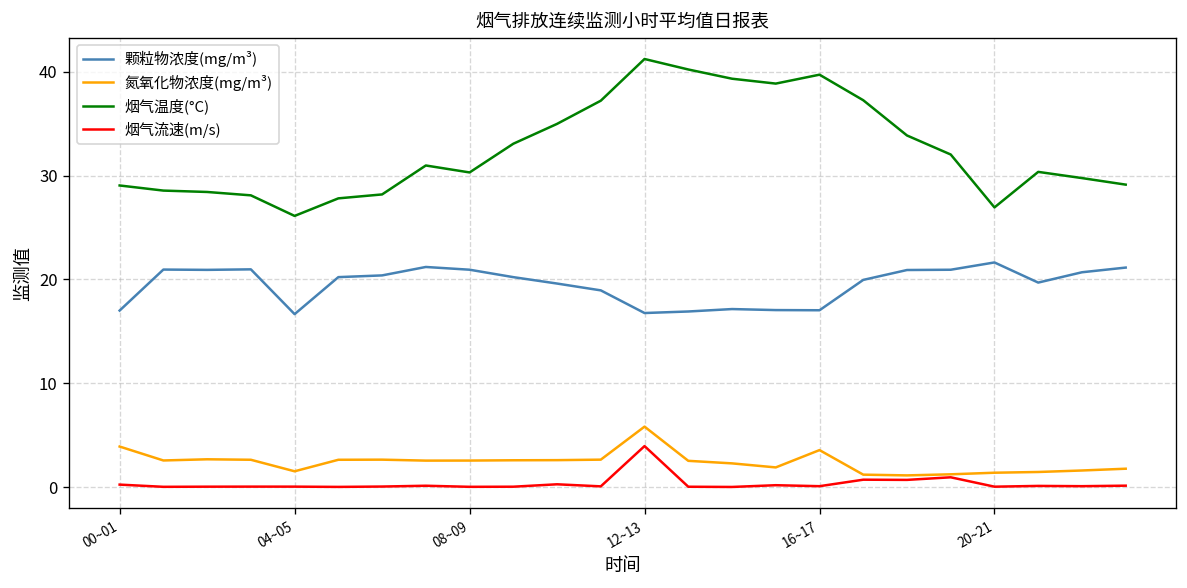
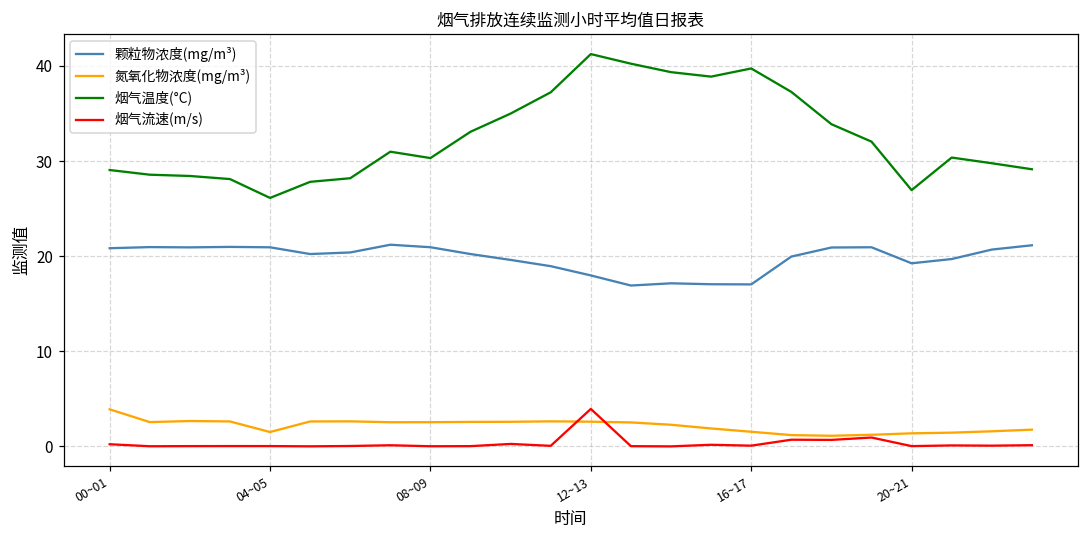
  {
    "颗粒物浓度(mg/m³)": {
-     "00~01": 17,
-     "04~05": 17,
+     "00~01": 21,
+     "04~05": 21,
      "08~09": 21,
-     "12~13": 17,
+     "12~13": 18,
      "16~17": 17,
-     "20~21": 22
+     "20~21": 19
    },
    "氮氧化物浓度(mg/m³)": {
      "00~01": 4,
      "04~05": 2,
      "08~09": 3,
-     "12~13": 6,
-     "16~17": 4,
+     "12~13": 3,
+     "16~17": 2,
      "20~21": 1
    },
    "烟气温度(°C)": {
      "00~01": 29,
      "04~05": 26,
      "08~09": 30,
      "12~13": 41,
      "16~17": 40,
      "20~21": 27
    },
    "烟气流速(m/s)": {
      "00~01": 0,
      "04~05": 0,
      "08~09": 0,
      "12~13": 4,
      "16~17": 0,
      "20~21": 0
    }
  }
